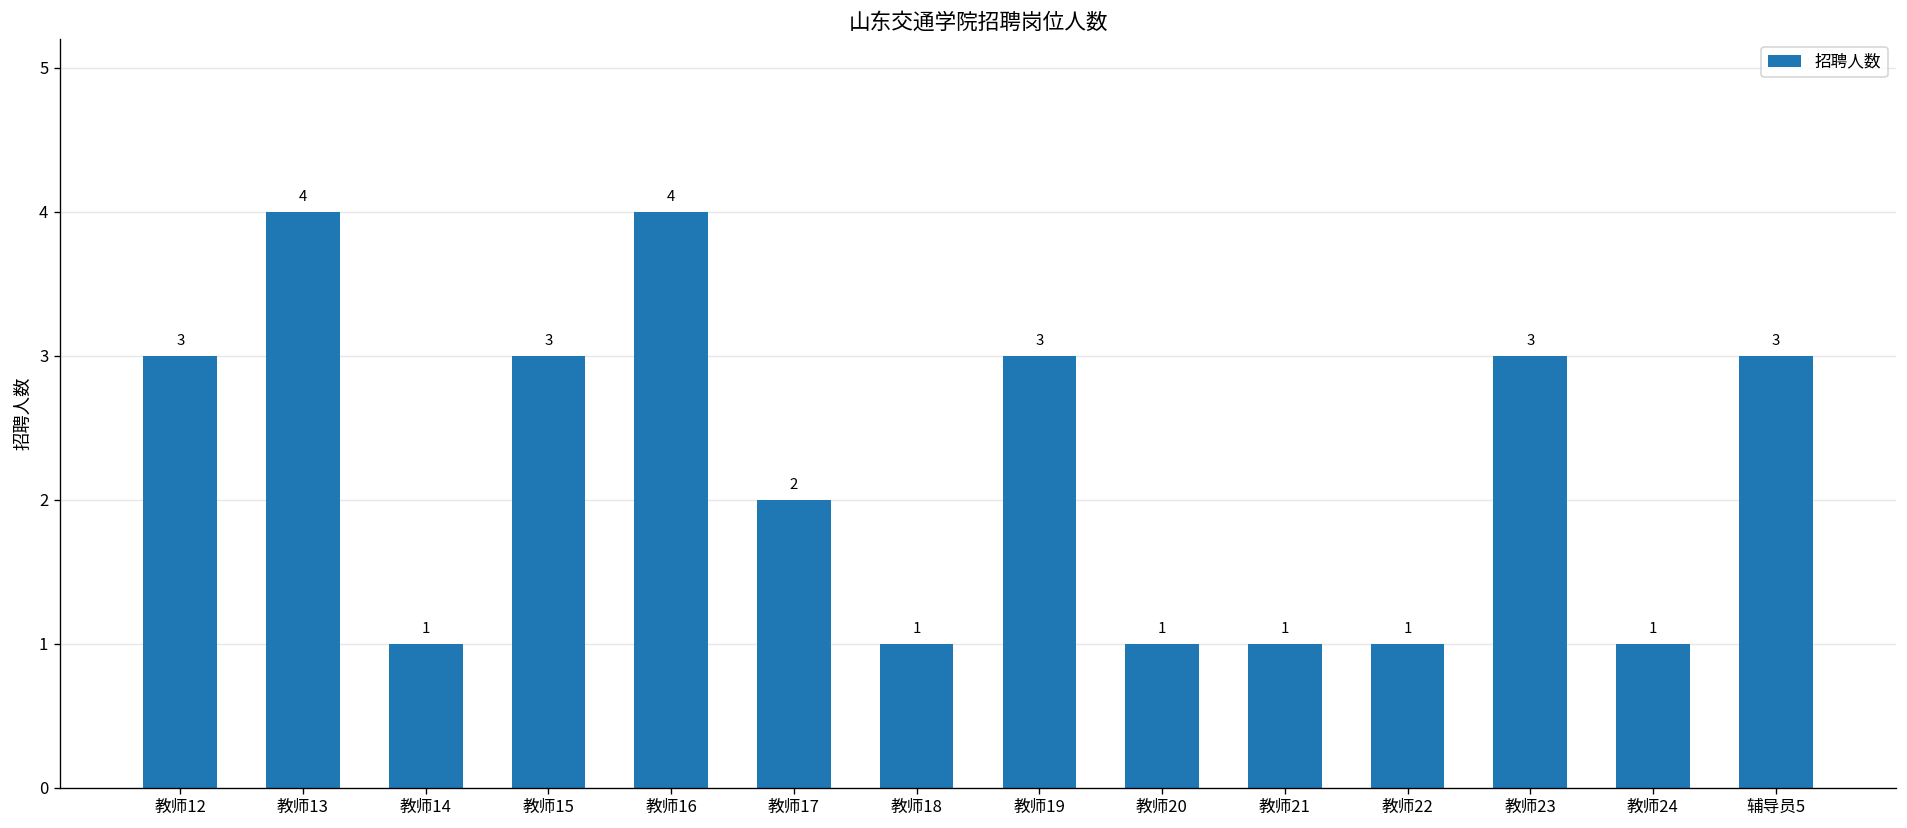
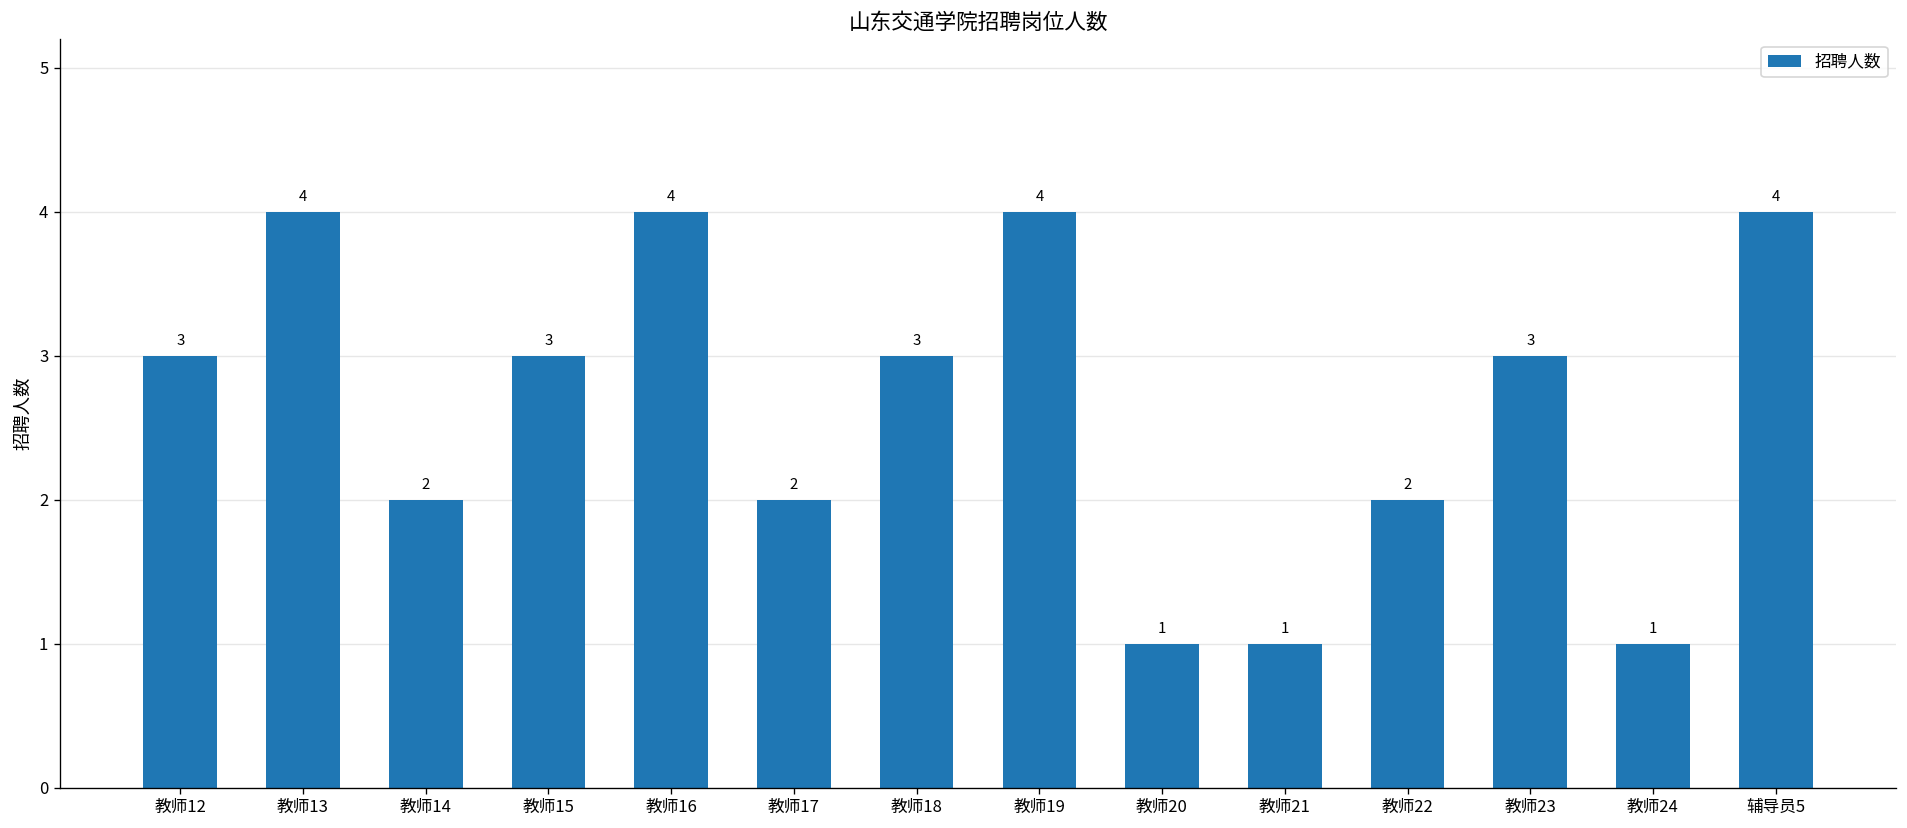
  {
    "教师12": 3,
    "教师13": 4,
-   "教师14": 1,
+   "教师14": 2,
    "教师15": 3,
    "教师16": 4,
    "教师17": 2,
-   "教师18": 1,
-   "教师19": 3,
+   "教师18": 3,
+   "教师19": 4,
    "教师20": 1,
    "教师21": 1,
-   "教师22": 1,
+   "教师22": 2,
    "教师23": 3,
    "教师24": 1,
-   "辅导员5": 3
+   "辅导员5": 4
  }
